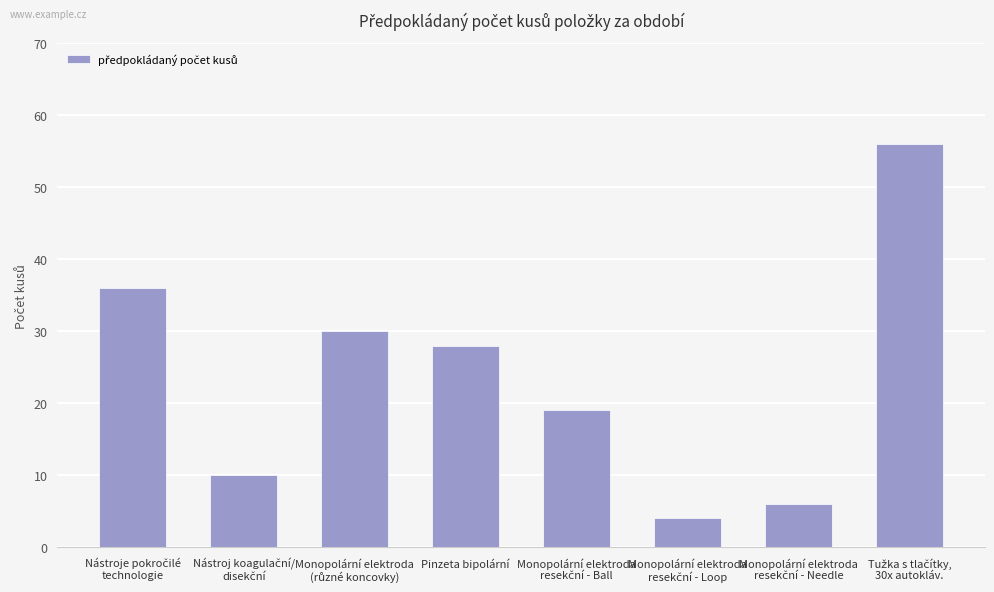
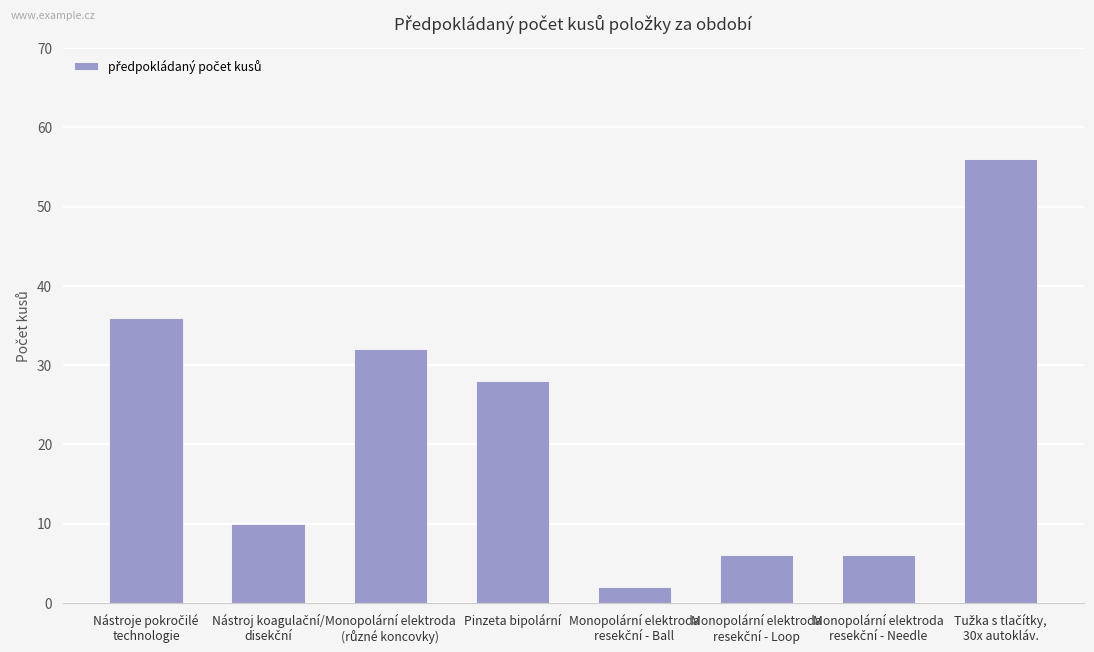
  {
    "Nástroje pokročilé technologie": 36,
    "Nástroj koagulační/ disekční": 10,
-   "Monopolární elektroda (různé koncovky)": 30,
+   "Monopolární elektroda (různé koncovky)": 32,
    "Pinzeta bipolární": 28,
-   "Monopolární elektroda resekční - Ball": 19,
-   "Monopolární elektroda resekční - Loop": 4,
+   "Monopolární elektroda resekční - Ball": 2,
+   "Monopolární elektroda resekční - Loop": 6,
    "Monopolární elektroda resekční - Needle": 6,
    "Tužka s tlačítky, 30x autokláv.": 56
  }
